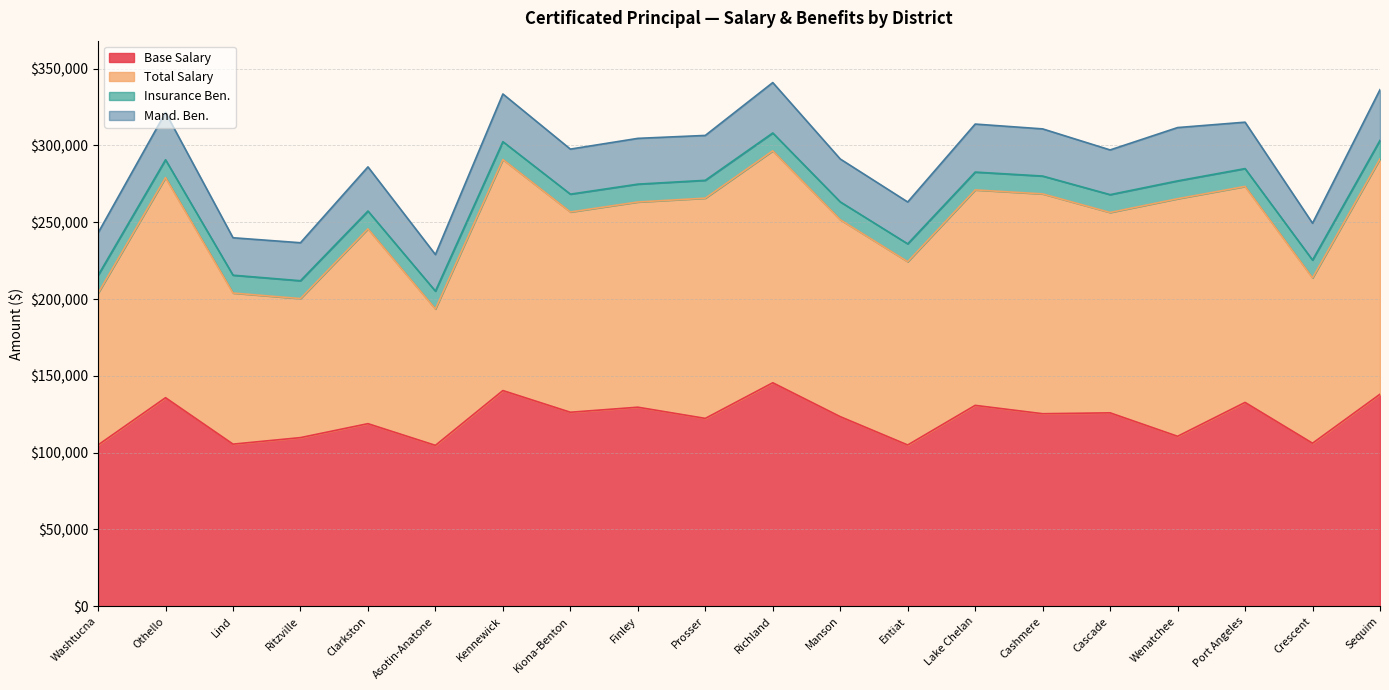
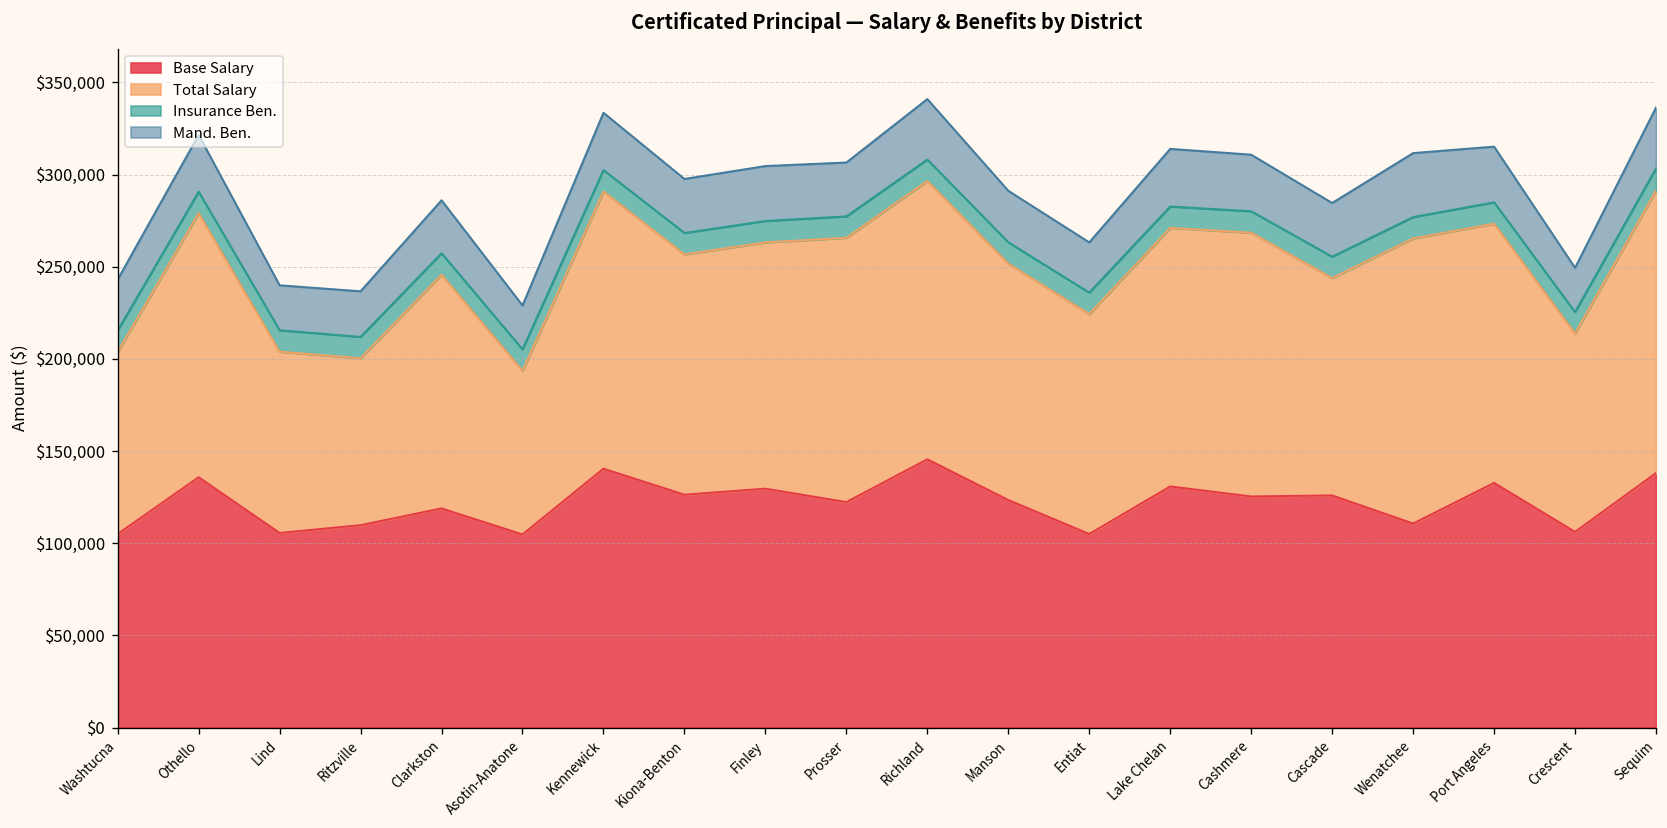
  {
    "Base Salary": {
      "Washtucna": "$105,000",
      "Othello": "$136,000",
      "Lind": "$106,000",
      "Ritzville": "$110,000",
      "Clarkston": "$119,000",
      "Asotin-Anatone": "$105,000",
      "Kennewick": "$140,000",
      "Kiona-Benton": "$126,000",
      "Finley": "$130,000",
      "Prosser": "$122,000",
      "Richland": "$146,000",
      "Manson": "$123,000",
      "Entiat": "$105,000",
      "Lake Chelan": "$131,000",
      "Cashmere": "$125,000",
      "Cascade": "$126,000",
      "Wenatchee": "$111,000",
      "Port Angeles": "$133,000",
      "Crescent": "$106,000",
      "Sequim": "$138,000"
    },
    "Total Salary": {
      "Washtucna": "$99,000",
      "Othello": "$143,000",
      "Lind": "$98,000",
      "Ritzville": "$91,000",
      "Clarkston": "$127,000",
      "Asotin-Anatone": "$89,000",
      "Kennewick": "$150,000",
      "Kiona-Benton": "$130,000",
      "Finley": "$134,000",
      "Prosser": "$143,000",
      "Richland": "$151,000",
      "Manson": "$128,000",
      "Entiat": "$119,000",
      "Lake Chelan": "$140,000",
      "Cashmere": "$143,000",
-     "Cascade": "$130,000",
+     "Cascade": "$118,000",
      "Wenatchee": "$155,000",
      "Port Angeles": "$141,000",
      "Crescent": "$108,000",
      "Sequim": "$153,000"
    }
  }
